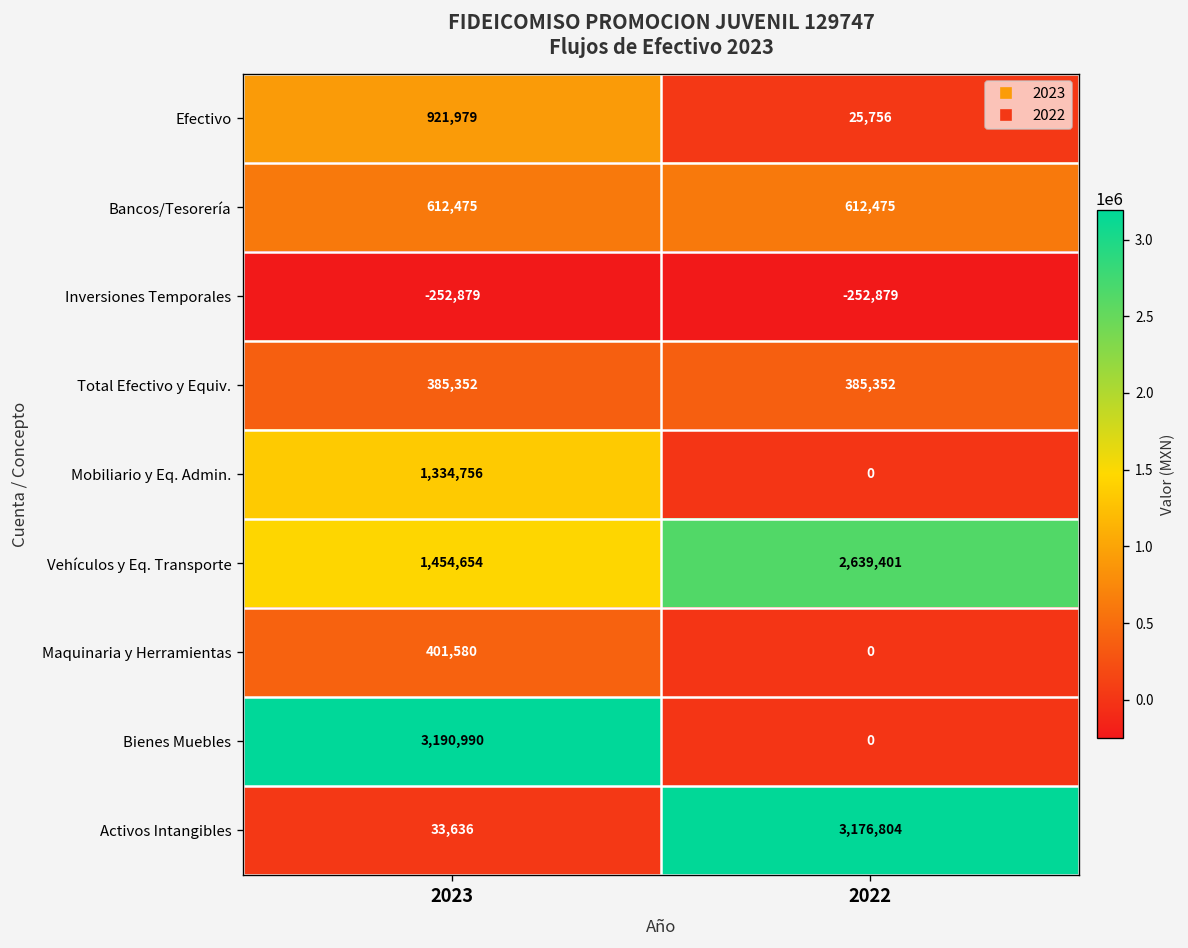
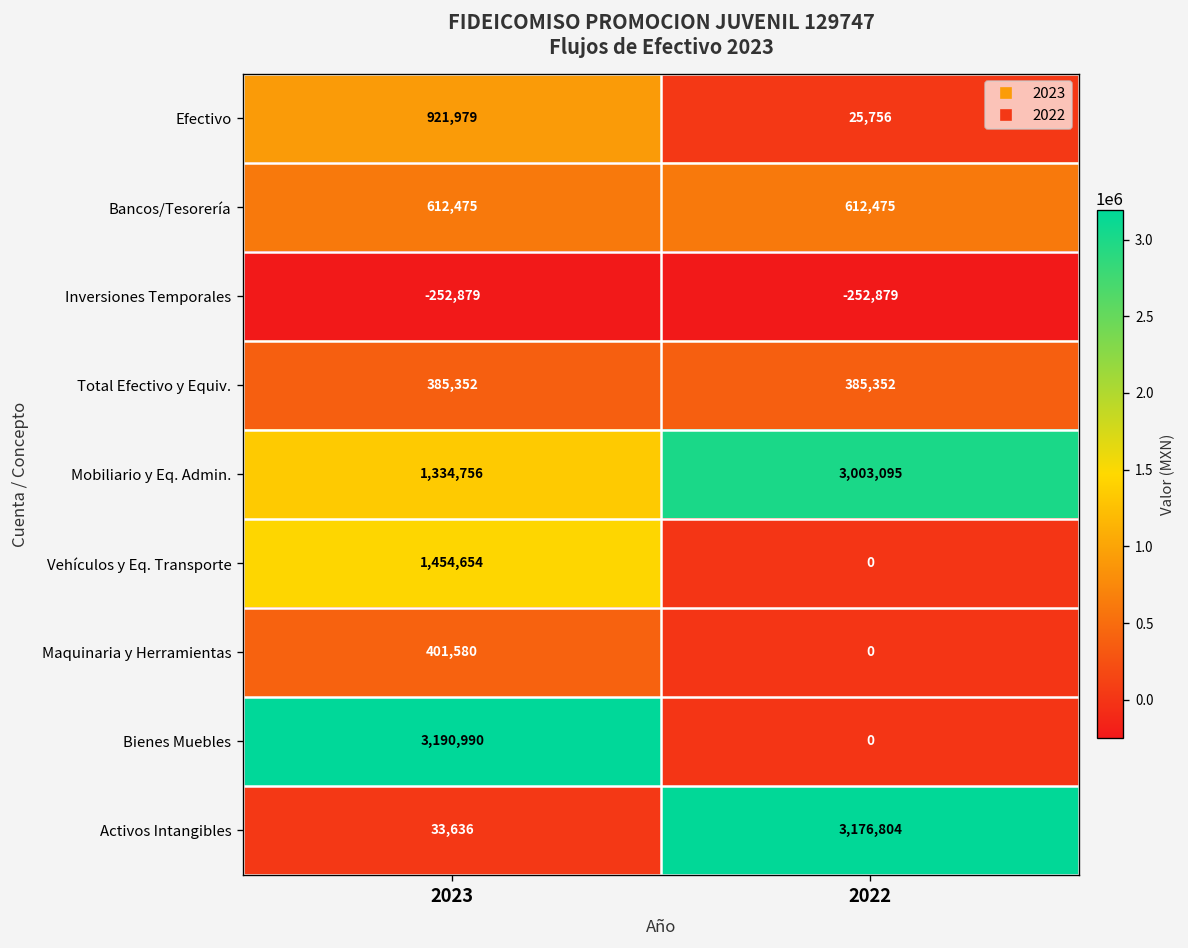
  {
    "Efectivo": {
      "2023": "921,979",
      "2022": "25,756"
    },
    "Bancos/Tesorería": {
      "2023": "612,475",
      "2022": "612,475"
    },
    "Inversiones Temporales": {
      "2023": "-252,879",
      "2022": "-252,879"
    },
    "Total Efectivo y Equiv.": {
      "2023": "385,352",
      "2022": "385,352"
    },
    "Mobiliario y Eq. Admin.": {
      "2023": "1,334,756",
-     "2022": "0"
+     "2022": "3,003,095"
    },
    "Vehículos y Eq. Transporte": {
      "2023": "1,454,654",
-     "2022": "2,639,401"
+     "2022": "0"
    },
    "Maquinaria y Herramientas": {
      "2023": "401,580",
      "2022": "0"
    },
    "Bienes Muebles": {
      "2023": "3,190,990",
      "2022": "0"
    },
    "Activos Intangibles": {
      "2023": "33,636",
      "2022": "3,176,804"
    }
  }
